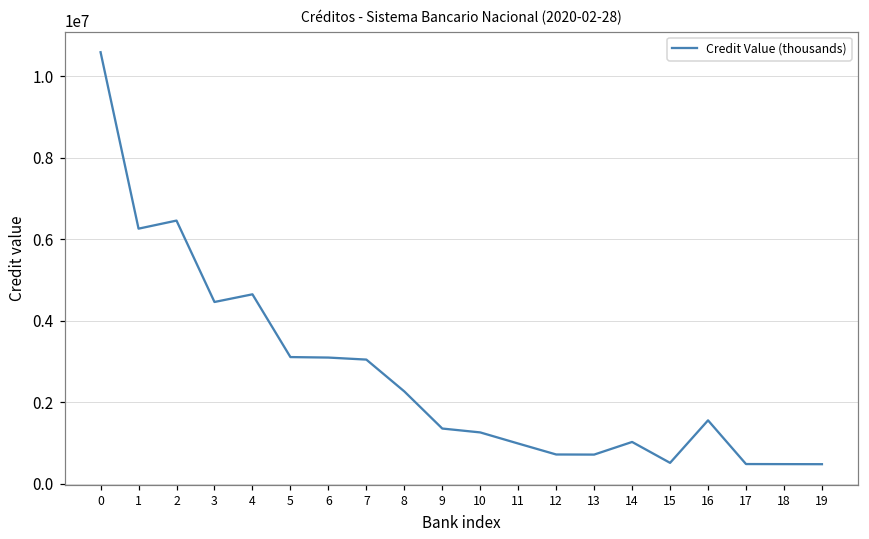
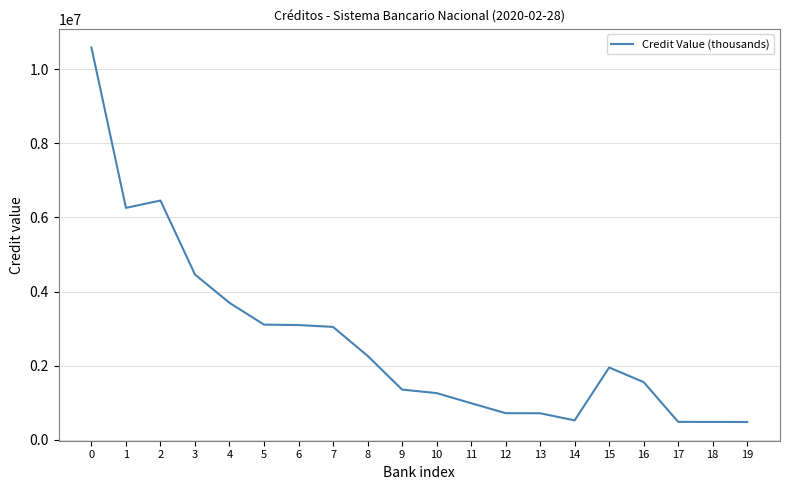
  {
    "0": 10600000,
    "1": 6300000,
    "2": 6500000,
    "3": 4500000,
-   "4": 4600000,
+   "4": 3700000,
    "5": 3100000,
    "6": 3100000,
    "7": 3000000,
    "8": 2300000,
    "9": 1400000,
    "10": 1300000,
    "11": 1000000,
    "12": 700000,
    "13": 700000,
-   "14": 1000000,
-   "15": 500000,
+   "14": 500000,
+   "15": 2000000,
    "16": 1600000,
    "17": 500000,
    "18": 500000,
    "19": 500000
  }
